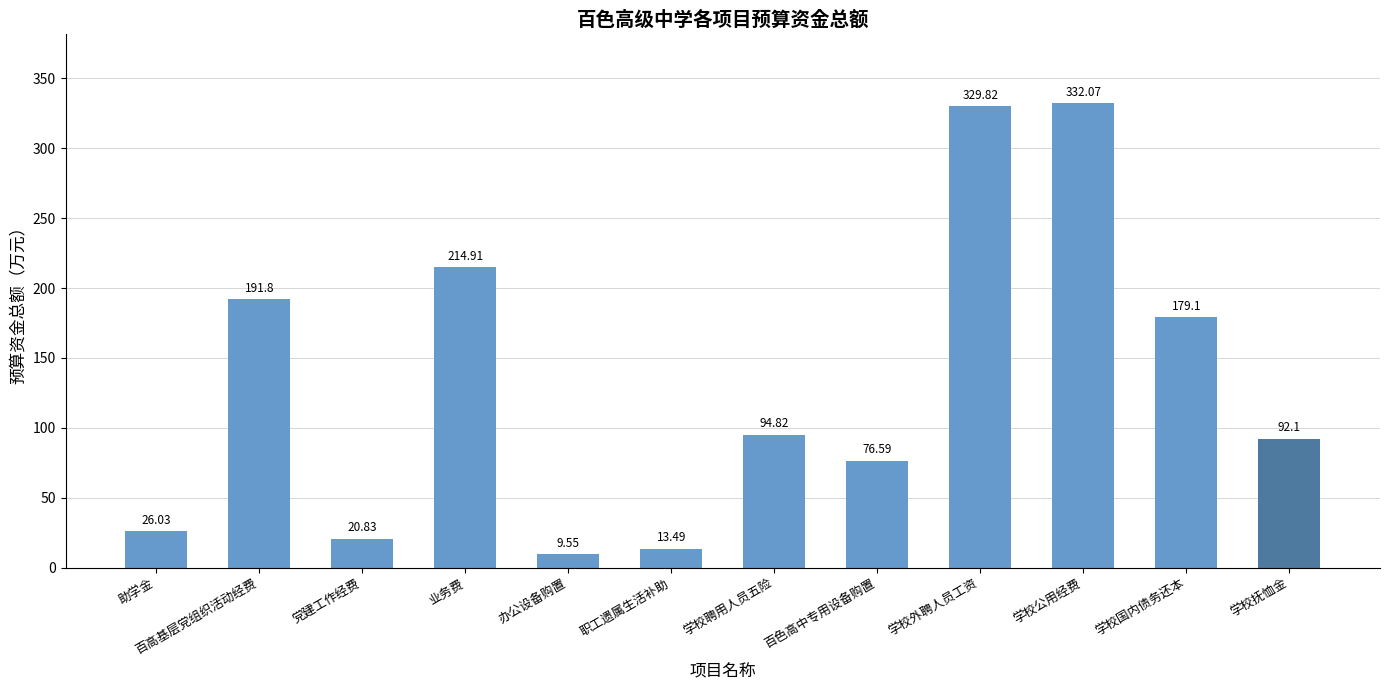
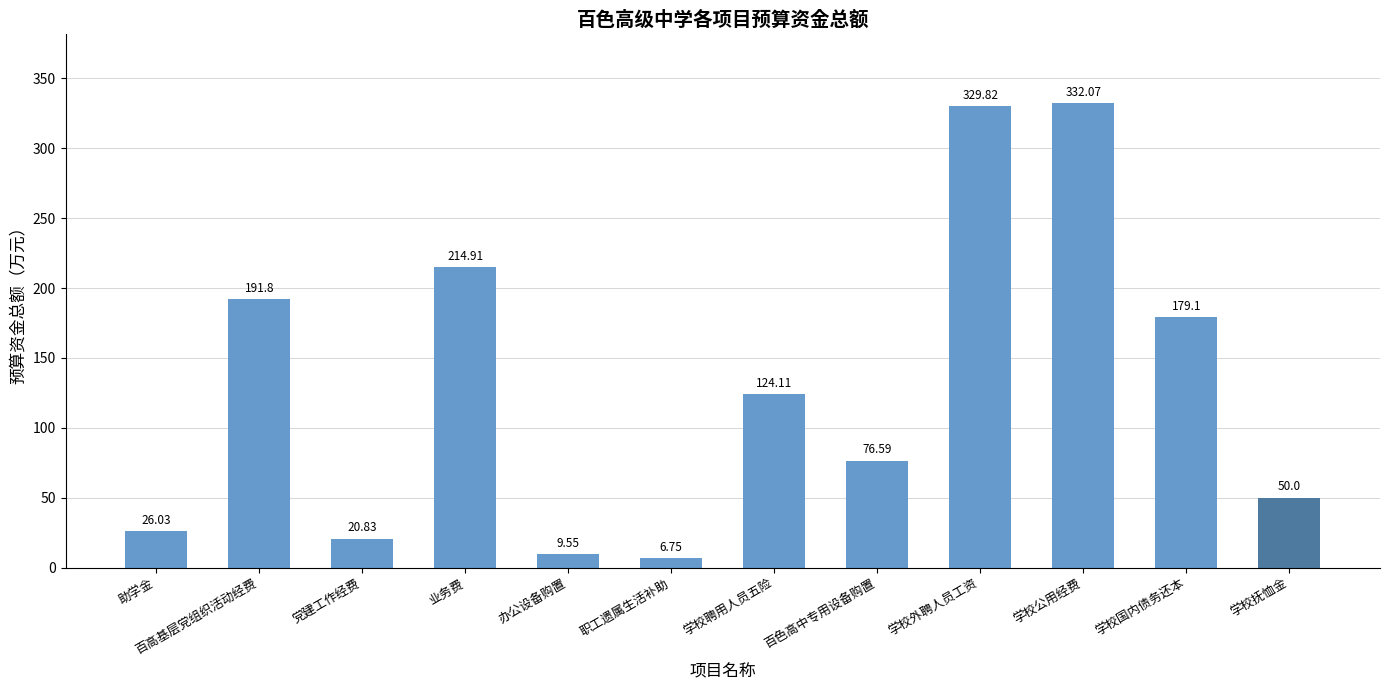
  {
    "助学金": 26.03,
    "百高基层党组织活动经费": 191.8,
    "党建工作经费": 20.83,
    "业务费": 214.91,
    "办公设备购置": 9.55,
-   "职工遗属生活补助": 13.49,
-   "学校聘用人员五险": 94.82,
+   "职工遗属生活补助": 6.75,
+   "学校聘用人员五险": 124.11,
    "百色高中专用设备购置": 76.59,
    "学校外聘人员工资": 329.82,
    "学校公用经费": 332.07,
    "学校国内债务还本": 179.1,
-   "学校抚恤金": 92.1
+   "学校抚恤金": 50.0
  }
